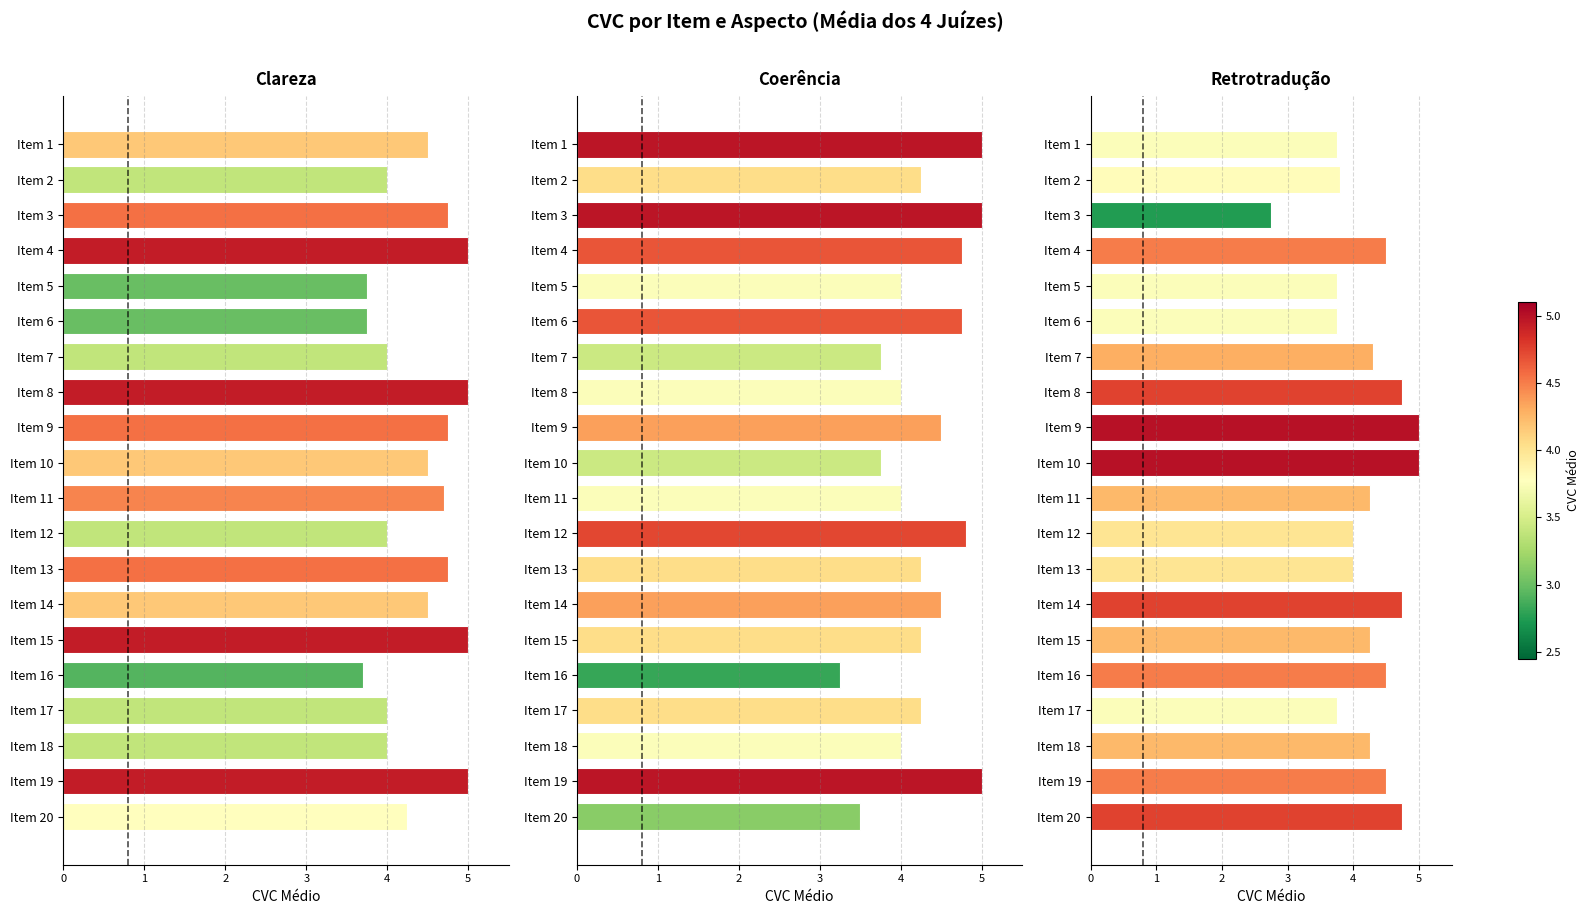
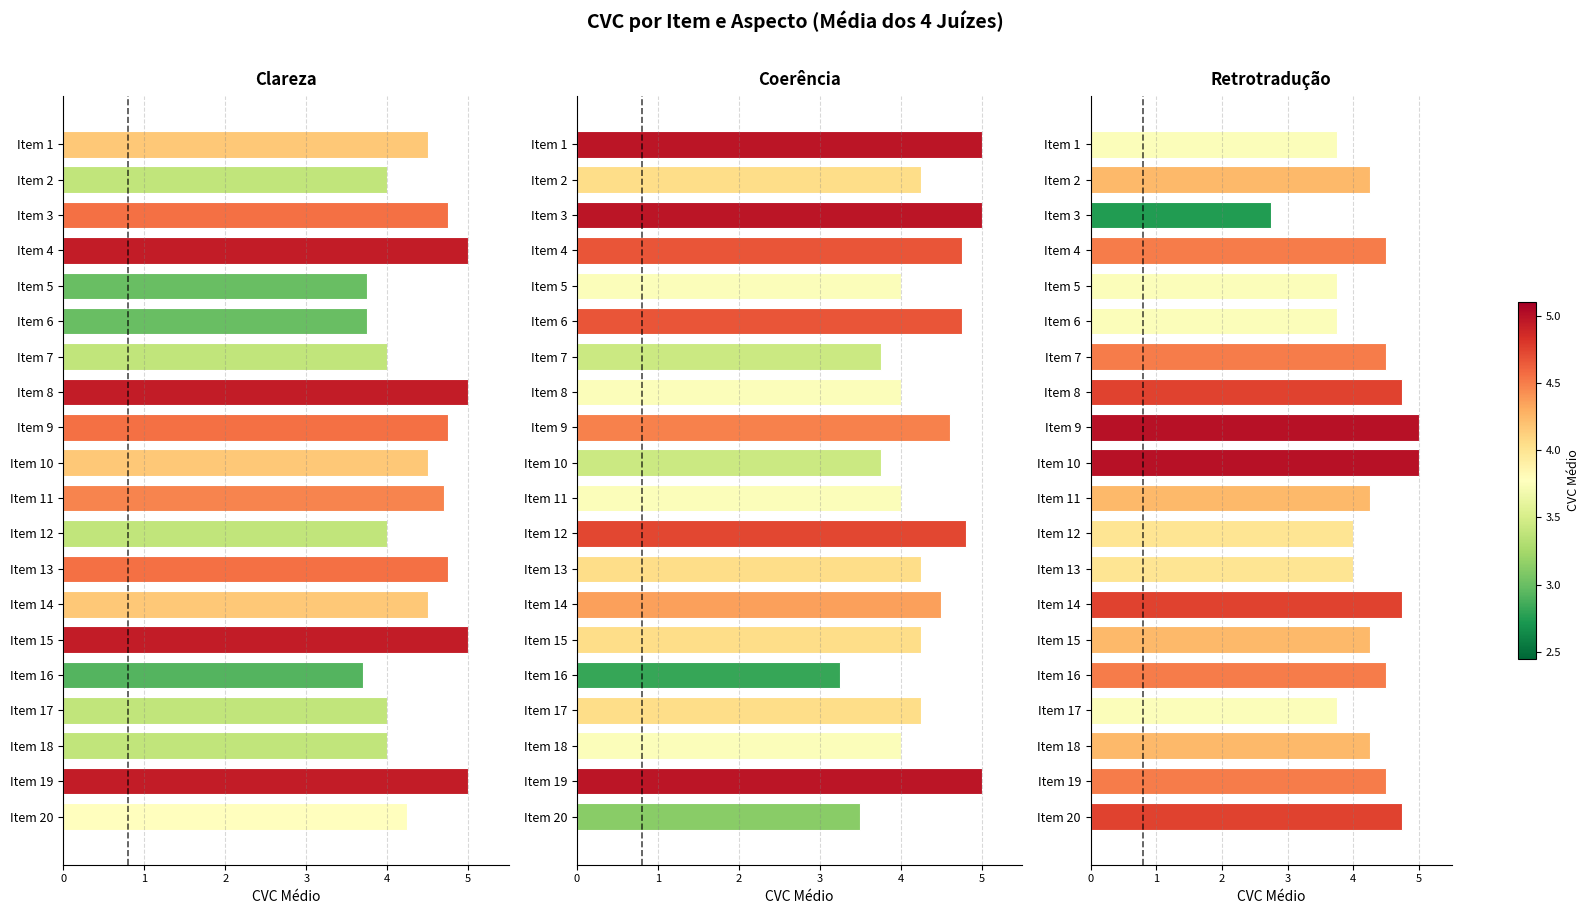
  {
    "Clareza": {
      "Item 1": 4.5,
      "Item 2": 4.0,
      "Item 3": 4.8,
      "Item 4": 5.0,
      "Item 5": 3.8,
      "Item 6": 3.8,
      "Item 7": 4.0,
      "Item 8": 5.0,
      "Item 9": 4.8,
      "Item 10": 4.5,
      "Item 11": 4.7,
      "Item 12": 4.0,
      "Item 13": 4.8,
      "Item 14": 4.5,
      "Item 15": 5.0,
      "Item 16": 3.7,
      "Item 17": 4.0,
      "Item 18": 4.0,
      "Item 19": 5.0,
      "Item 20": 4.3
    },
    "Coerência": {
      "Item 1": 5.0,
      "Item 2": 4.3,
      "Item 3": 5.0,
      "Item 4": 4.8,
      "Item 5": 4.0,
      "Item 6": 4.8,
      "Item 7": 3.8,
      "Item 8": 4.0,
-     "Item 9": 4.5,
+     "Item 9": 4.6,
      "Item 10": 3.8,
      "Item 11": 4.0,
      "Item 12": 4.8,
      "Item 13": 4.3,
      "Item 14": 4.5,
      "Item 15": 4.3,
      "Item 16": 3.3,
      "Item 17": 4.3,
      "Item 18": 4.0,
      "Item 19": 5.0,
      "Item 20": 3.5
    },
    "Retrotradução": {
      "Item 1": 3.8,
-     "Item 2": 3.8,
+     "Item 2": 4.3,
      "Item 3": 2.8,
      "Item 4": 4.5,
      "Item 5": 3.8,
      "Item 6": 3.8,
-     "Item 7": 4.3,
+     "Item 7": 4.5,
      "Item 8": 4.8,
      "Item 9": 5.0,
      "Item 10": 5.0,
      "Item 11": 4.3,
      "Item 12": 4.0,
      "Item 13": 4.0,
      "Item 14": 4.8,
      "Item 15": 4.3,
      "Item 16": 4.5,
      "Item 17": 3.8,
      "Item 18": 4.3,
      "Item 19": 4.5,
      "Item 20": 4.8
    }
  }
